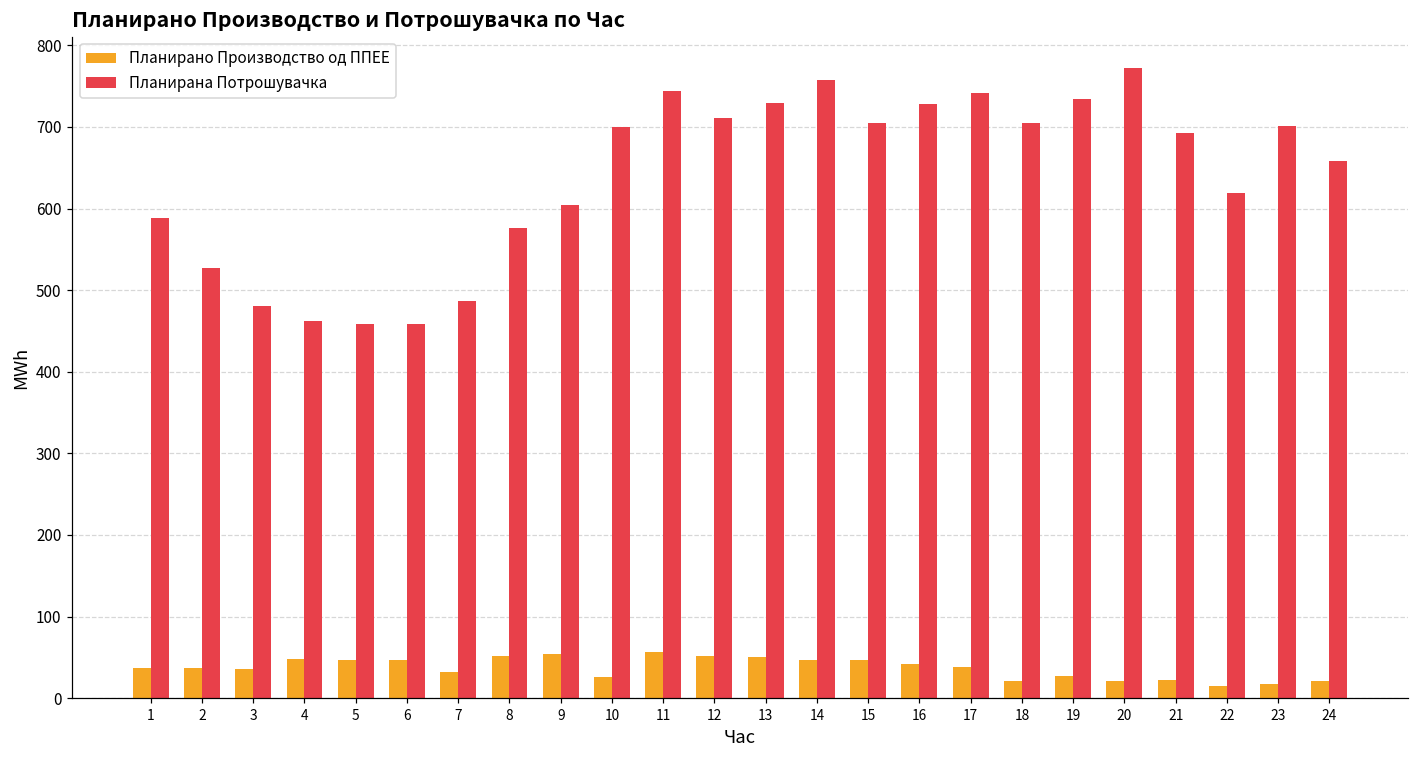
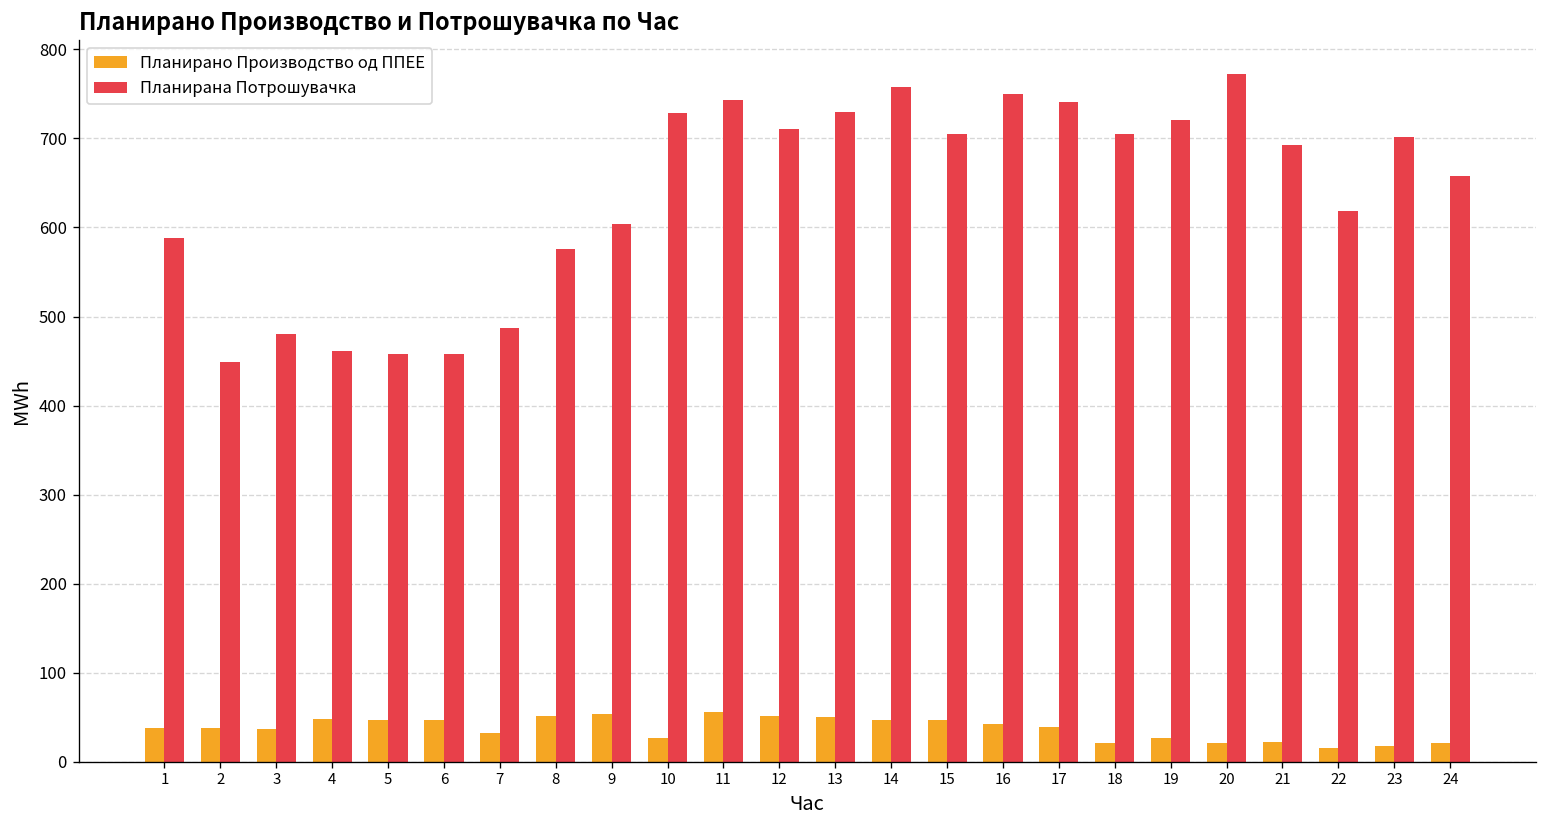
  {
    "Планирано Производство од ППЕЕ": {
      "1": 40,
      "2": 40,
      "3": 40,
      "4": 50,
      "5": 50,
      "6": 50,
      "7": 30,
      "8": 50,
      "9": 50,
      "10": 30,
      "11": 60,
      "12": 50,
      "13": 50,
      "14": 50,
      "15": 50,
      "16": 40,
      "17": 40,
      "18": 20,
      "19": 30,
      "20": 20,
      "21": 20,
      "22": 20,
      "23": 20,
      "24": 20
    },
    "Планирана Потрошувачка": {
      "1": 590,
-     "2": 530,
+     "2": 450,
      "3": 480,
      "4": 460,
      "5": 460,
      "6": 460,
      "7": 490,
      "8": 580,
      "9": 600,
-     "10": 700,
+     "10": 730,
      "11": 740,
      "12": 710,
      "13": 730,
      "14": 760,
      "15": 710,
-     "16": 730,
+     "16": 750,
      "17": 740,
      "18": 700,
-     "19": 730,
+     "19": 720,
      "20": 770,
      "21": 690,
      "22": 620,
      "23": 700,
      "24": 660
    }
  }
